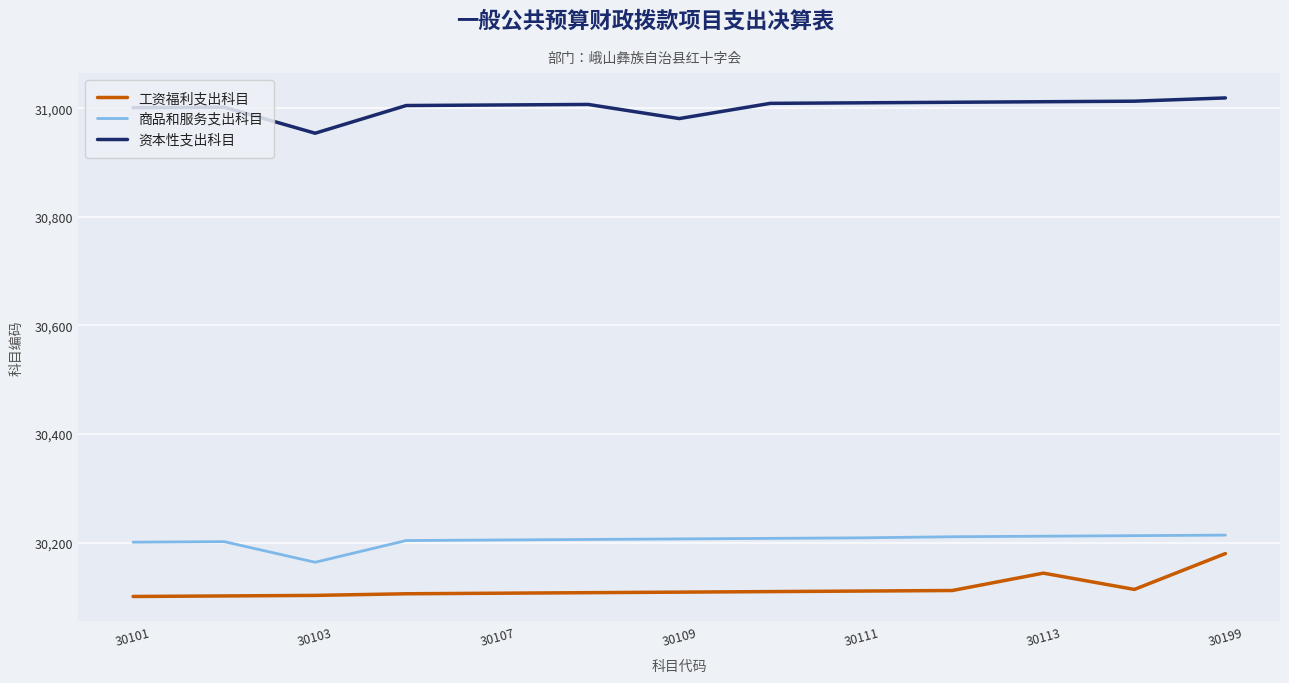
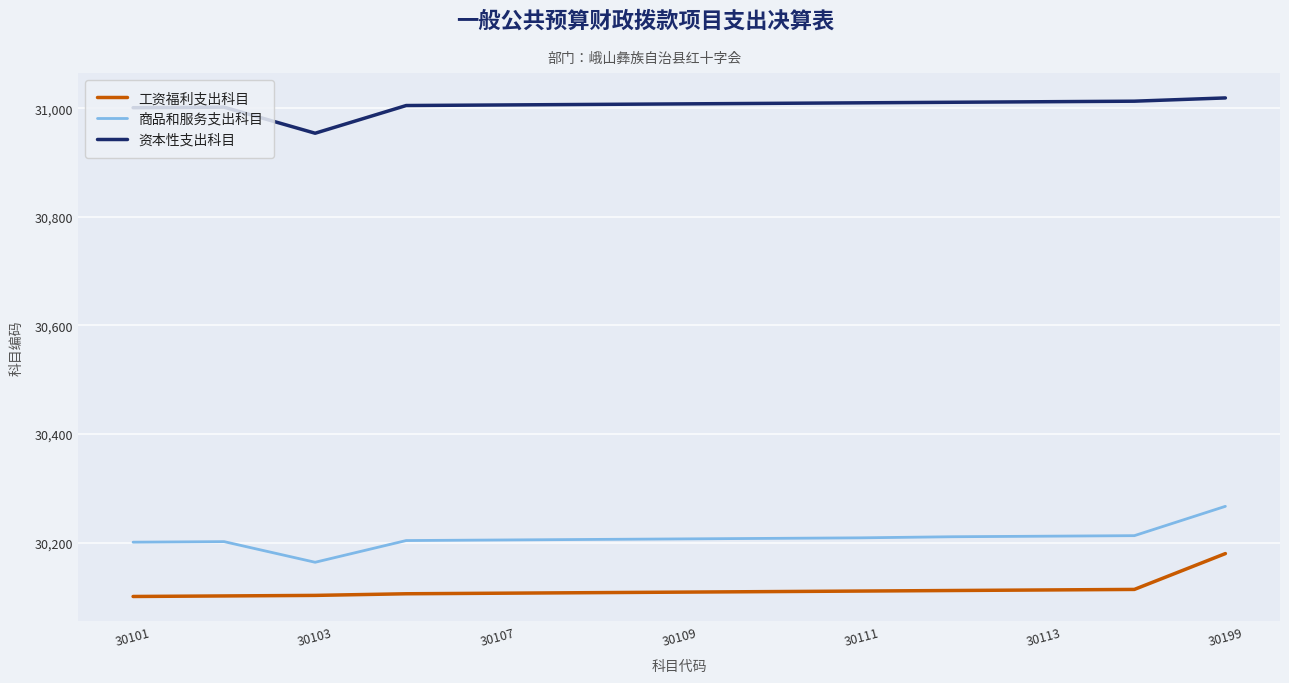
  {
    "工资福利支出科目": {
      "30101": "30,100",
      "30103": "30,100",
      "30107": "30,110",
      "30109": "30,110",
      "30111": "30,110",
-     "30113": "30,140",
+     "30113": "30,110",
      "30199": "30,180"
    },
    "商品和服务支出科目": {
      "30101": "30,200",
      "30103": "30,160",
      "30107": "30,210",
      "30109": "30,210",
      "30111": "30,210",
      "30113": "30,210",
-     "30199": "30,210"
+     "30199": "30,270"
    },
    "资本性支出科目": {
      "30103": "30,950",
      "30107": "31,010",
-     "30109": "30,980",
+     "30109": "31,010",
      "30111": "31,010",
      "30113": "31,010",
      "30199": "31,020"
    }
  }
